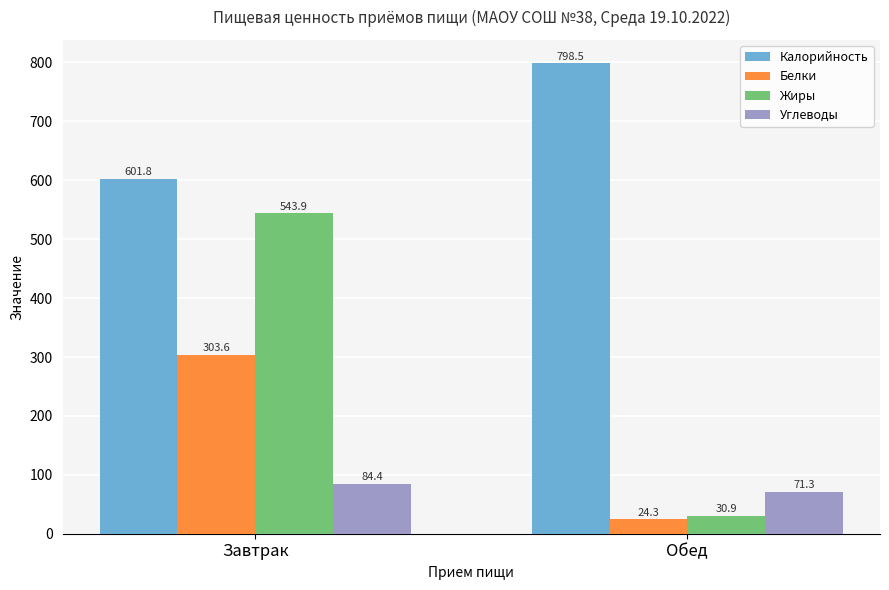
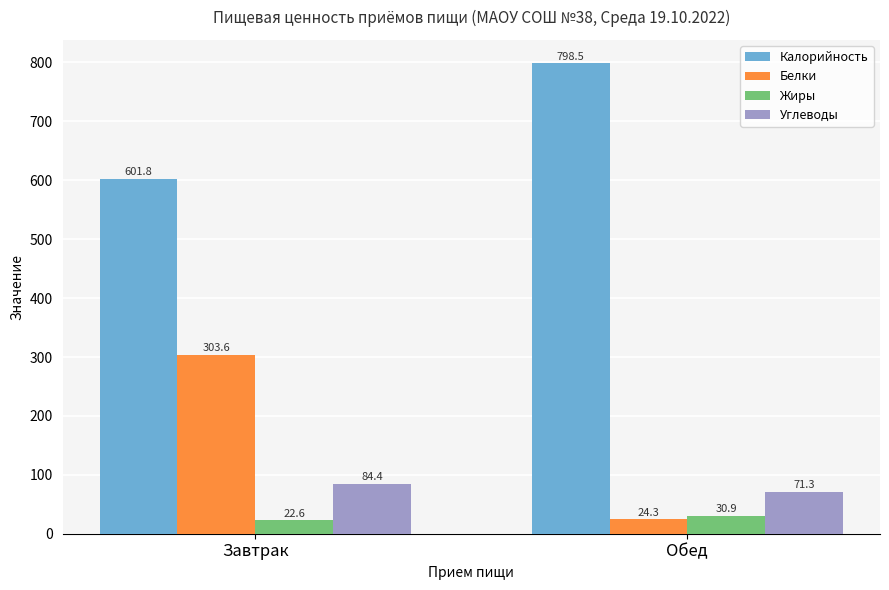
  {
    "Белки": {
      "Завтрак": 303.6,
      "Обед": 24.3
    },
    "Жиры": {
-     "Завтрак": 543.9,
+     "Завтрак": 22.6,
      "Обед": 30.9
    }
  }
